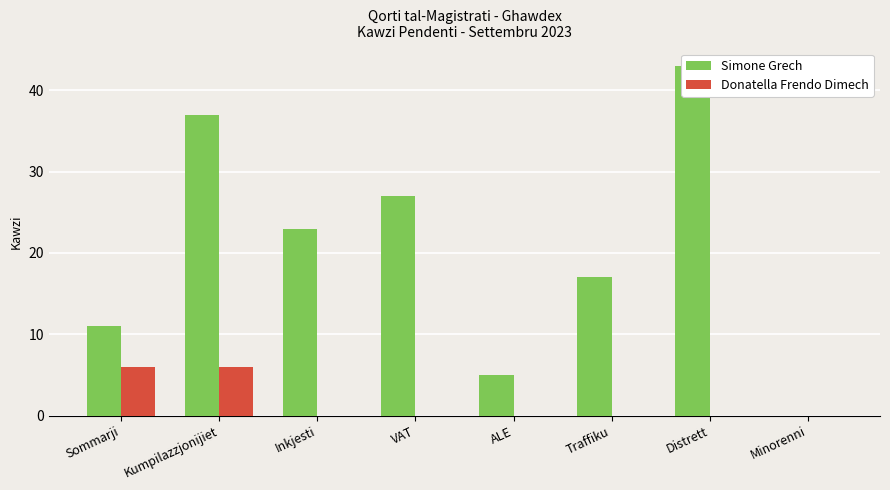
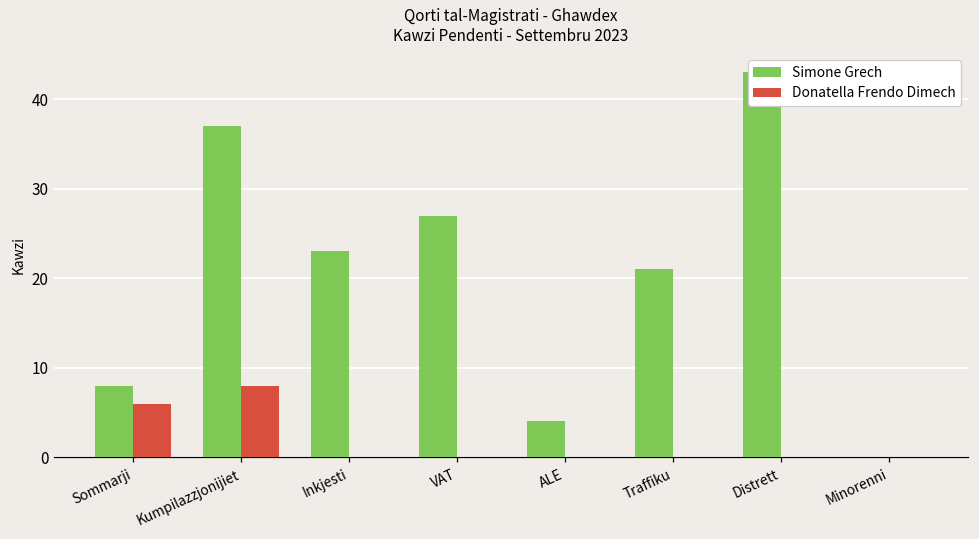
  {
    "Simone Grech": {
-     "Sommarji": 11,
+     "Sommarji": 8,
      "Kumpilazzjonijiet": 37,
      "Inkjesti": 23,
      "VAT": 27,
-     "ALE": 5,
-     "Traffiku": 17,
+     "ALE": 4,
+     "Traffiku": 21,
      "Minorenni": 0
    },
    "Donatella Frendo Dimech": {
      "Sommarji": 6,
-     "Kumpilazzjonijiet": 6,
+     "Kumpilazzjonijiet": 8,
      "Inkjesti": 0,
      "VAT": 0,
      "ALE": 0,
      "Traffiku": 0,
      "Distrett": 0,
      "Minorenni": 0
    }
  }
